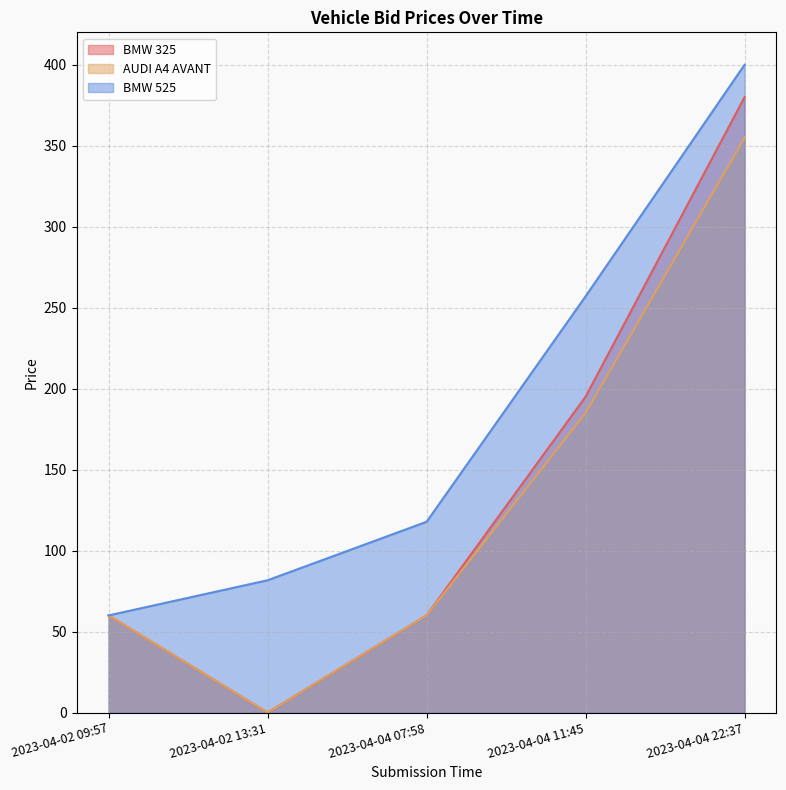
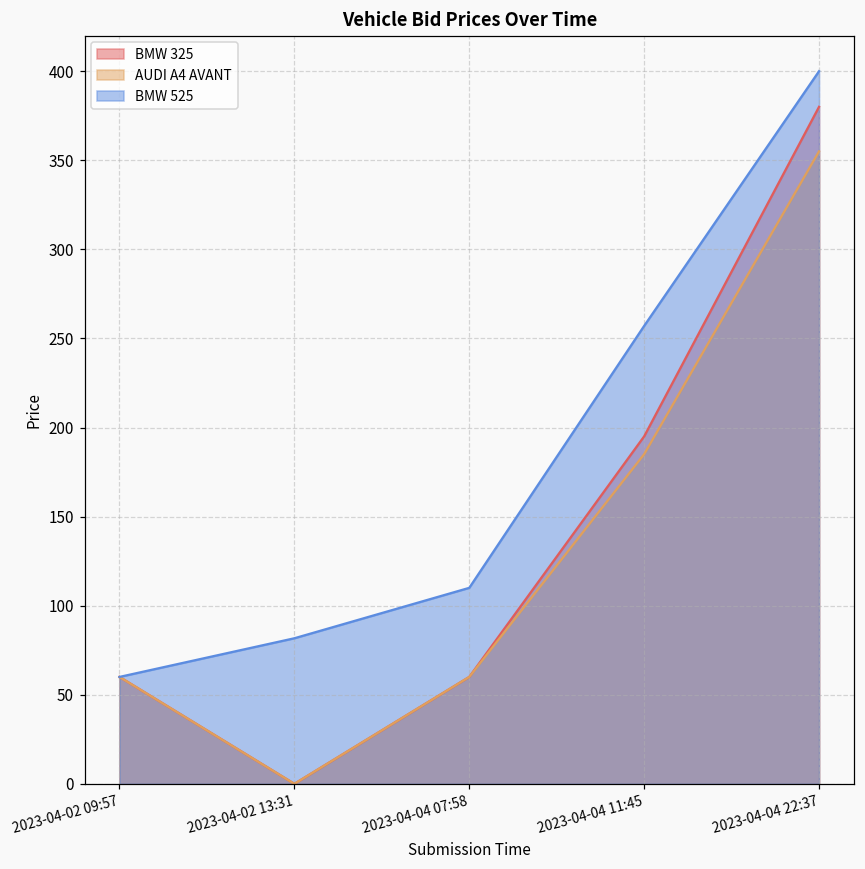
  {
    "BMW 525": {
      "2023-04-02 13:31": 82,
-     "2023-04-04 07:58": 118,
+     "2023-04-04 07:58": 110,
      "2023-04-04 11:45": 257,
      "2023-04-04 22:37": 400
    }
  }
